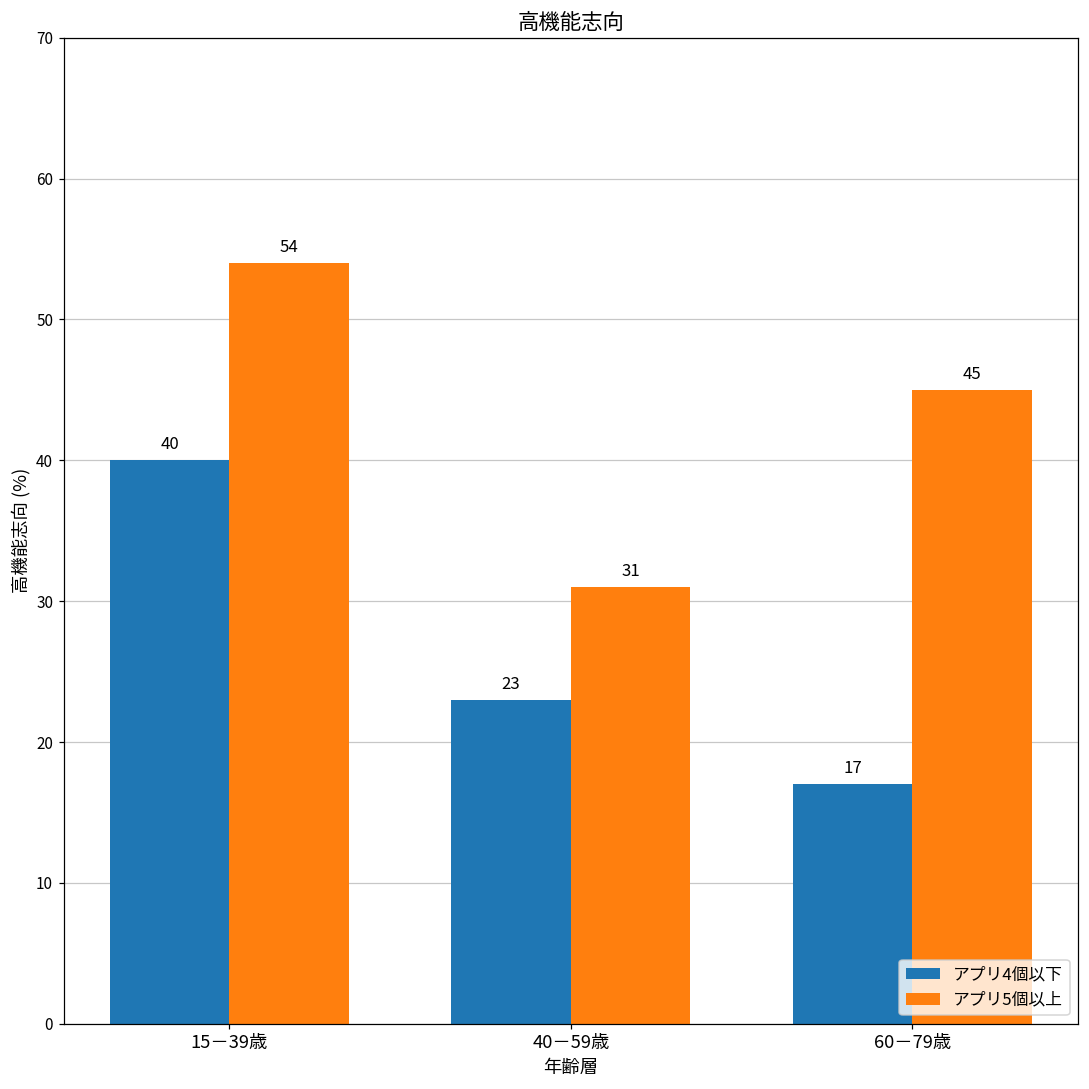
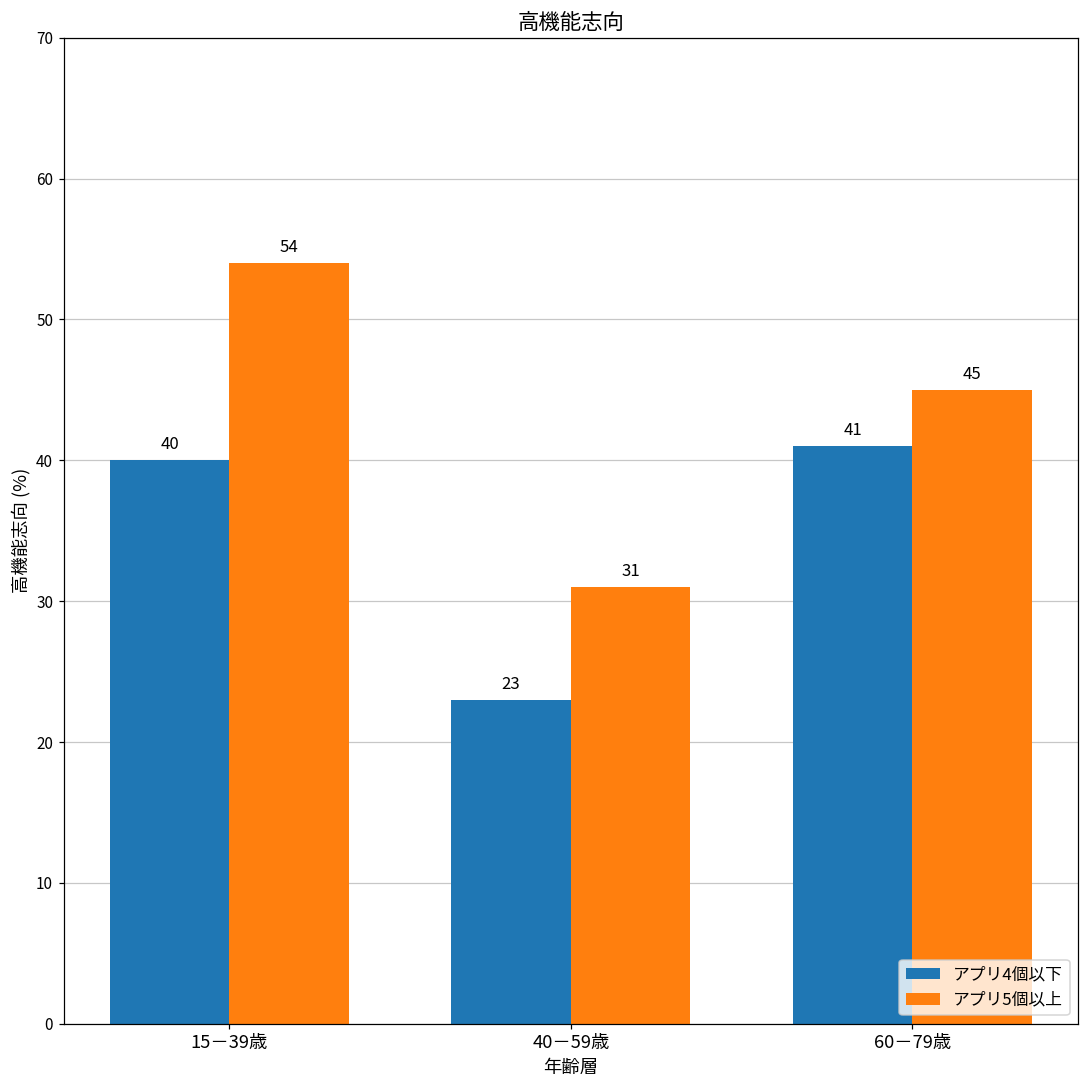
  {
    "アプリ4個以下": {
      "15－39歳": 40,
      "40－59歳": 23,
-     "60－79歳": 17
+     "60－79歳": 41
    },
    "アプリ5個以上": {
      "15－39歳": 54,
      "40－59歳": 31,
      "60－79歳": 45
    }
  }
